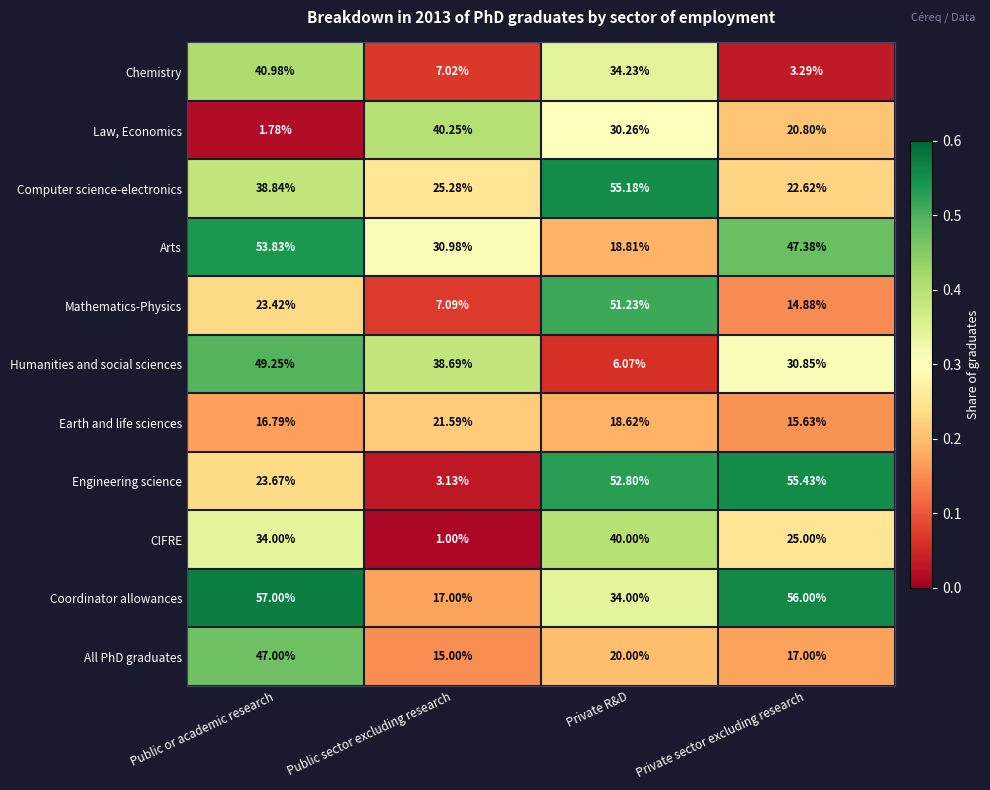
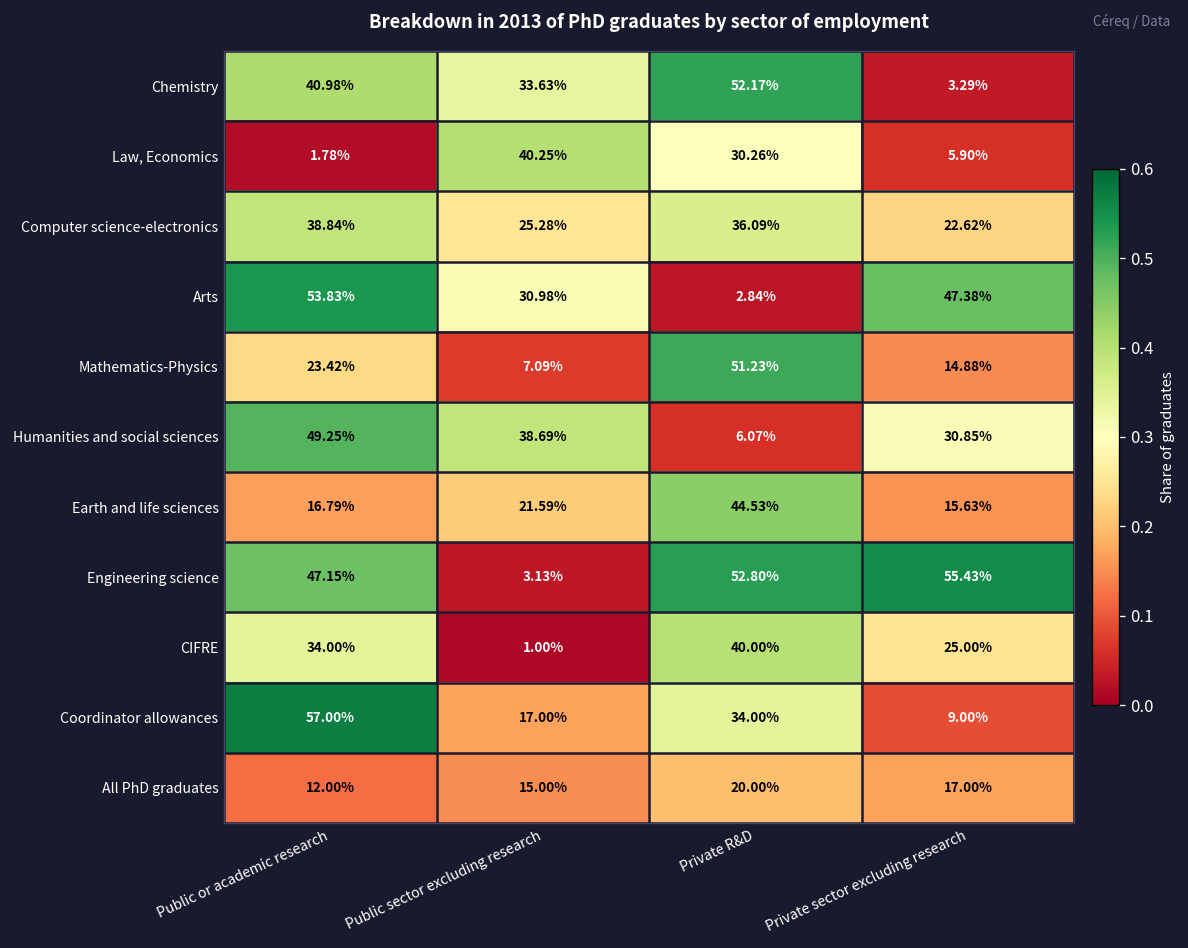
  {
    "Chemistry": {
      "Public or academic research": "40.98%",
-     "Public sector excluding research": "7.02%",
-     "Private R&D": "34.23%",
+     "Public sector excluding research": "33.63%",
+     "Private R&D": "52.17%",
      "Private sector excluding research": "3.29%"
    },
    "Law, Economics": {
      "Public or academic research": "1.78%",
      "Public sector excluding research": "40.25%",
      "Private R&D": "30.26%",
-     "Private sector excluding research": "20.80%"
+     "Private sector excluding research": "5.90%"
    },
    "Computer science-electronics": {
      "Public or academic research": "38.84%",
      "Public sector excluding research": "25.28%",
-     "Private R&D": "55.18%",
+     "Private R&D": "36.09%",
      "Private sector excluding research": "22.62%"
    },
    "Arts": {
      "Public or academic research": "53.83%",
      "Public sector excluding research": "30.98%",
-     "Private R&D": "18.81%",
+     "Private R&D": "2.84%",
      "Private sector excluding research": "47.38%"
    },
    "Mathematics-Physics": {
      "Public or academic research": "23.42%",
      "Public sector excluding research": "7.09%",
      "Private R&D": "51.23%",
      "Private sector excluding research": "14.88%"
    },
    "Humanities and social sciences": {
      "Public or academic research": "49.25%",
      "Public sector excluding research": "38.69%",
      "Private R&D": "6.07%",
      "Private sector excluding research": "30.85%"
    },
    "Earth and life sciences": {
      "Public or academic research": "16.79%",
      "Public sector excluding research": "21.59%",
-     "Private R&D": "18.62%",
+     "Private R&D": "44.53%",
      "Private sector excluding research": "15.63%"
    },
    "Engineering science": {
-     "Public or academic research": "23.67%",
+     "Public or academic research": "47.15%",
      "Public sector excluding research": "3.13%",
      "Private R&D": "52.80%",
      "Private sector excluding research": "55.43%"
    },
    "CIFRE": {
      "Public or academic research": "34.00%",
      "Public sector excluding research": "1.00%",
      "Private R&D": "40.00%",
      "Private sector excluding research": "25.00%"
    },
    "Coordinator allowances": {
      "Public or academic research": "57.00%",
      "Public sector excluding research": "17.00%",
      "Private R&D": "34.00%",
-     "Private sector excluding research": "56.00%"
+     "Private sector excluding research": "9.00%"
    },
    "All PhD graduates": {
-     "Public or academic research": "47.00%",
+     "Public or academic research": "12.00%",
      "Public sector excluding research": "15.00%",
      "Private R&D": "20.00%",
      "Private sector excluding research": "17.00%"
    }
  }
